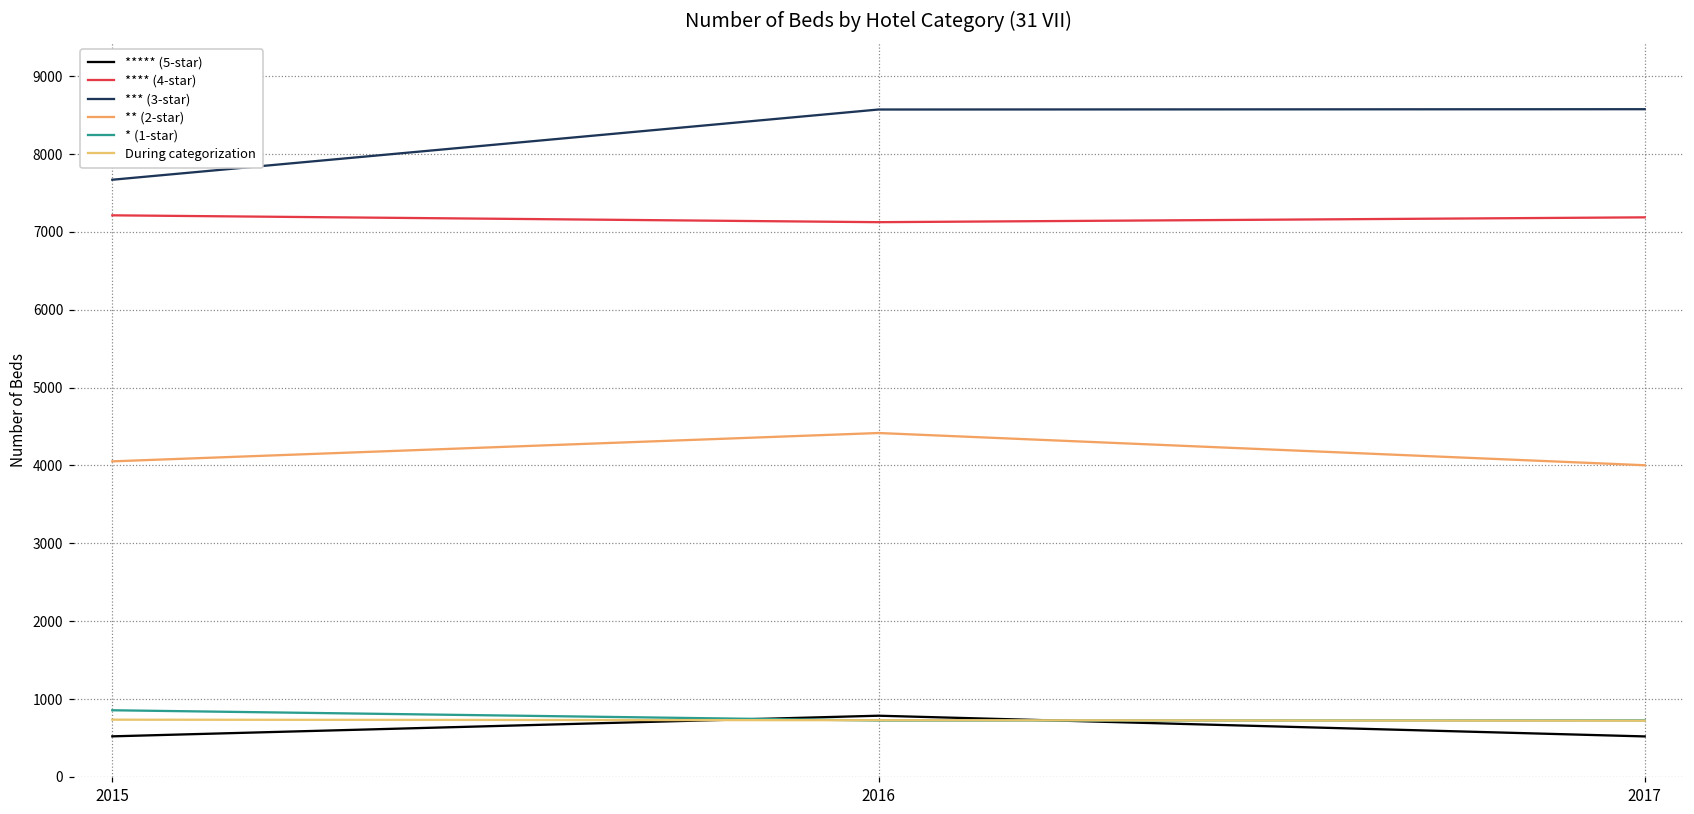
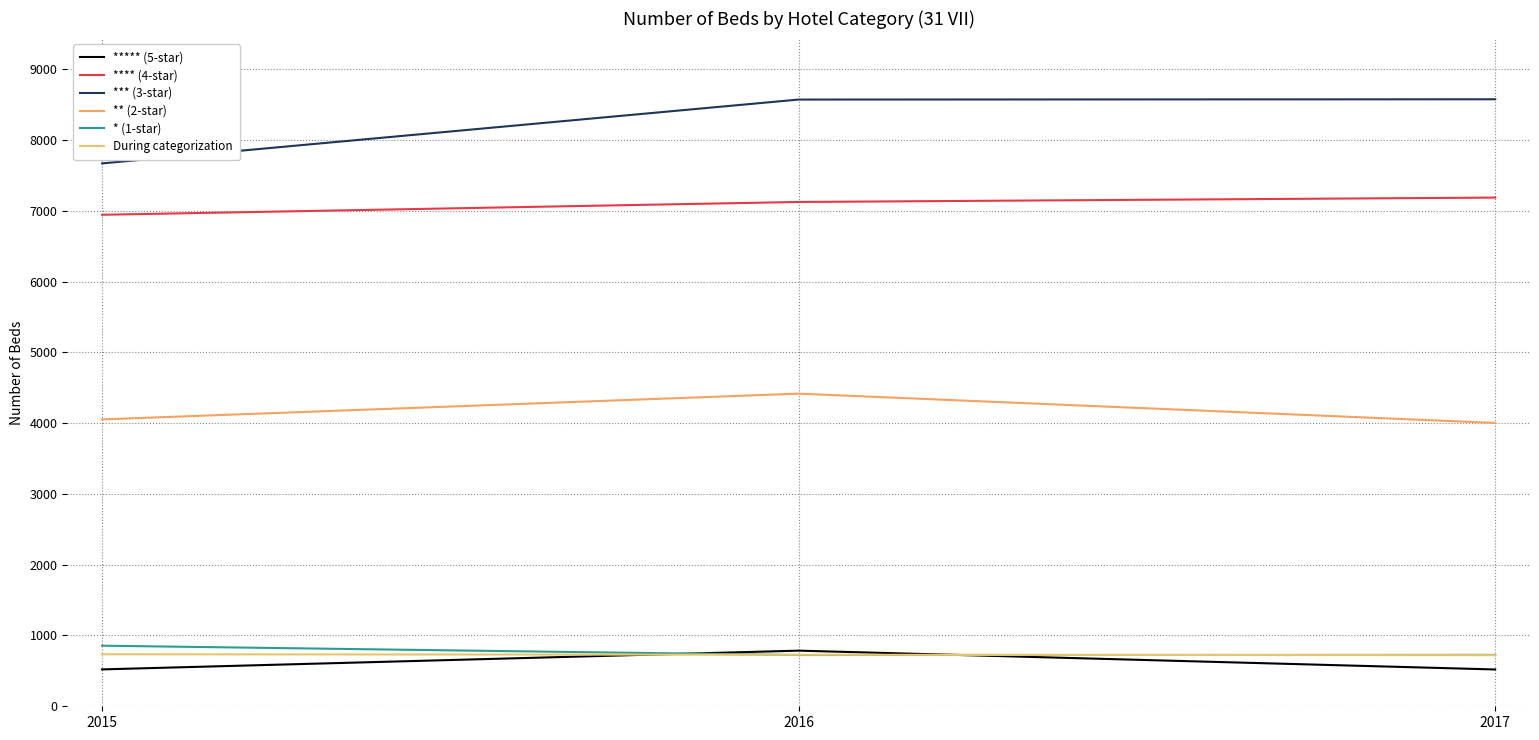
  {
    "***** (5-star)": {
      "2015": 500,
      "2016": 800,
      "2017": 500
    },
    "**** (4-star)": {
-     "2015": 7200,
+     "2015": 6900,
      "2016": 7100,
      "2017": 7200
    },
    "*** (3-star)": {
      "2015": 7700,
      "2016": 8600,
      "2017": 8600
    },
    "* (1-star)": {
      "2015": 900
    }
  }
